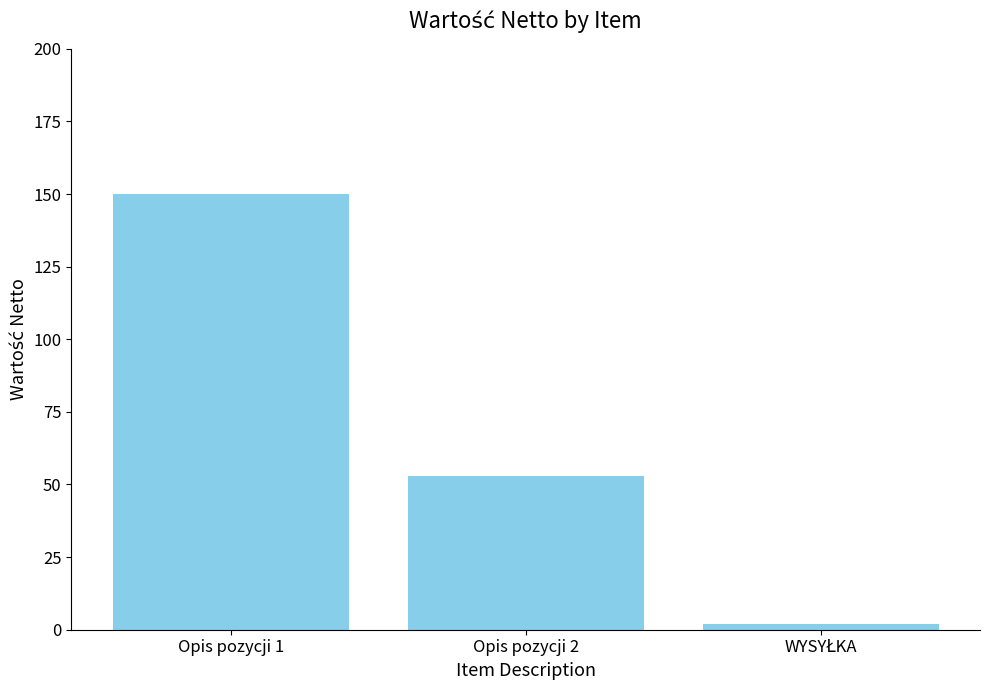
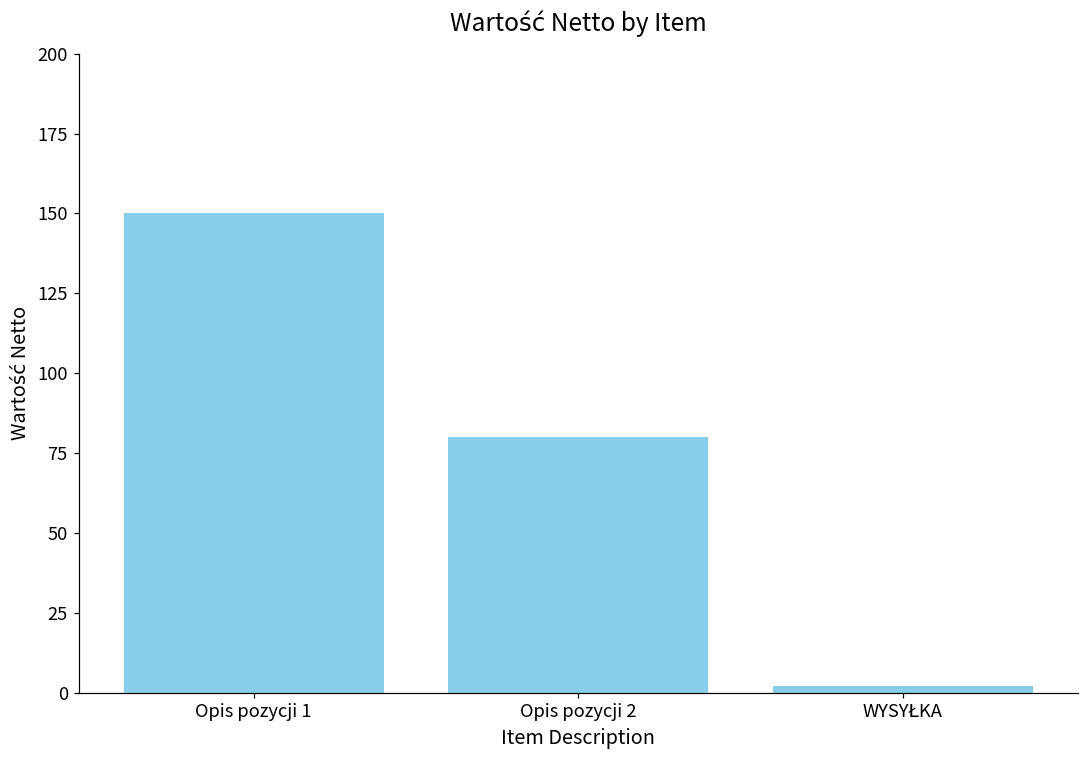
  {
    "Opis pozycji 1": 150,
-   "Opis pozycji 2": 53,
+   "Opis pozycji 2": 80,
    "WYSYŁKA": 2
  }
